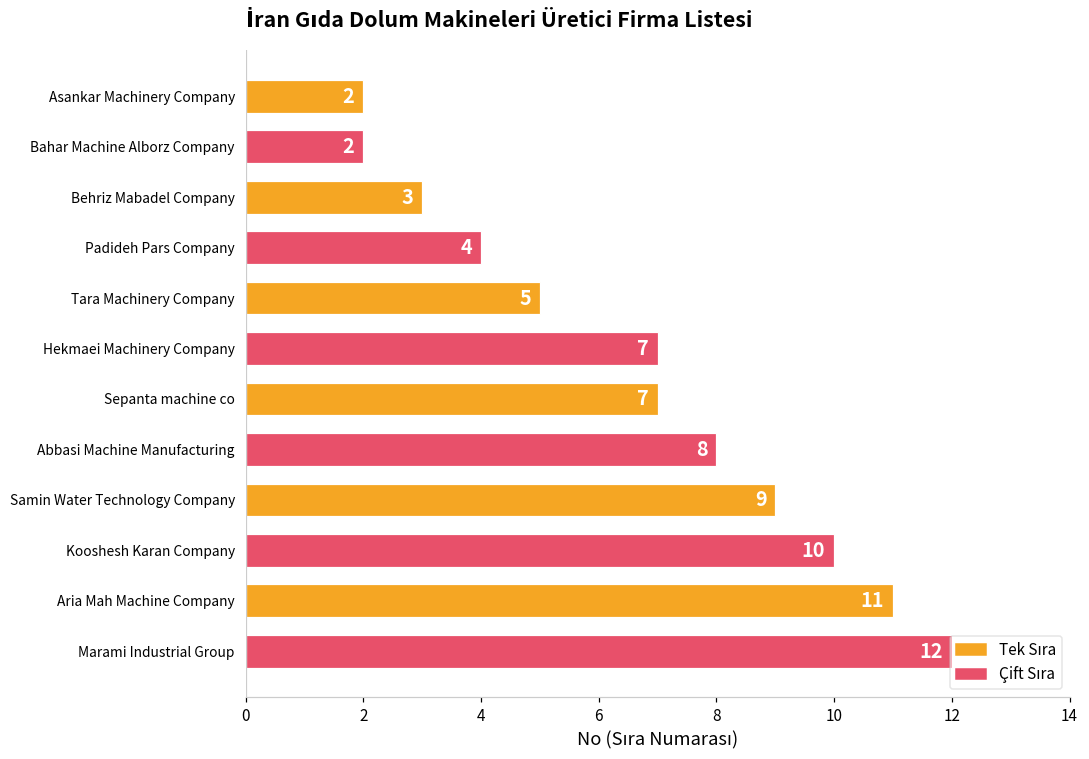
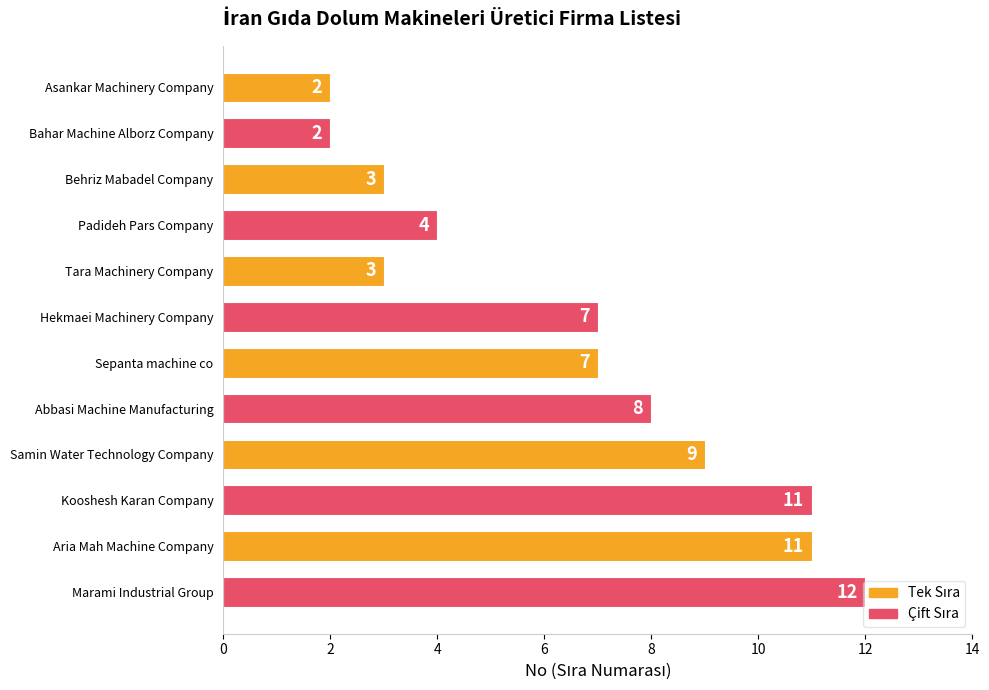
  {
    "Asankar Machinery Company": 2,
    "Bahar Machine Alborz Company": 2,
    "Behriz Mabadel Company": 3,
    "Padideh Pars Company": 4,
-   "Tara Machinery Company": 5,
+   "Tara Machinery Company": 3,
    "Hekmaei Machinery Company": 7,
    "Sepanta machine co": 7,
    "Abbasi Machine Manufacturing": 8,
    "Samin Water Technology Company": 9,
-   "Kooshesh Karan Company": 10,
+   "Kooshesh Karan Company": 11,
    "Aria Mah Machine Company": 11
  }
